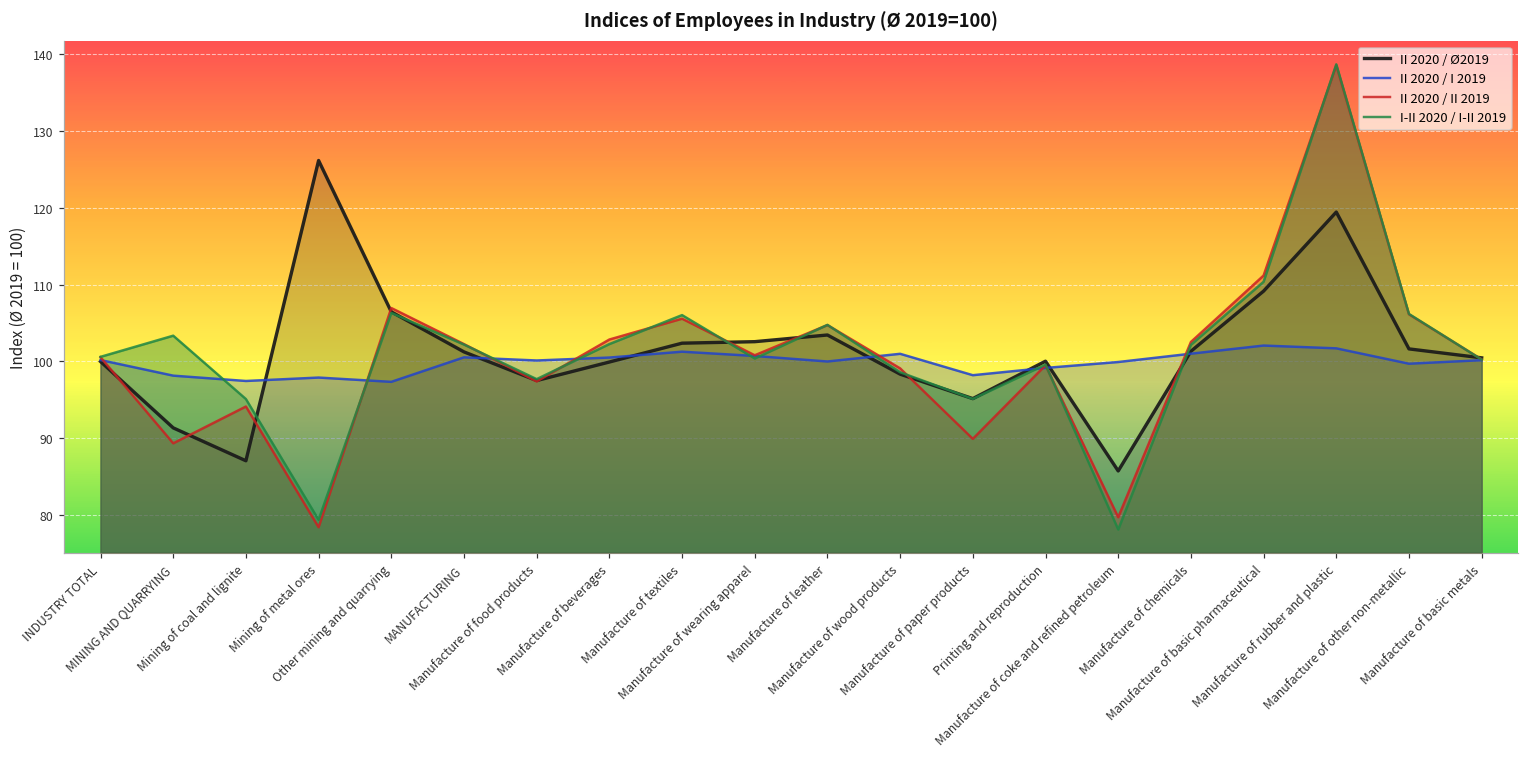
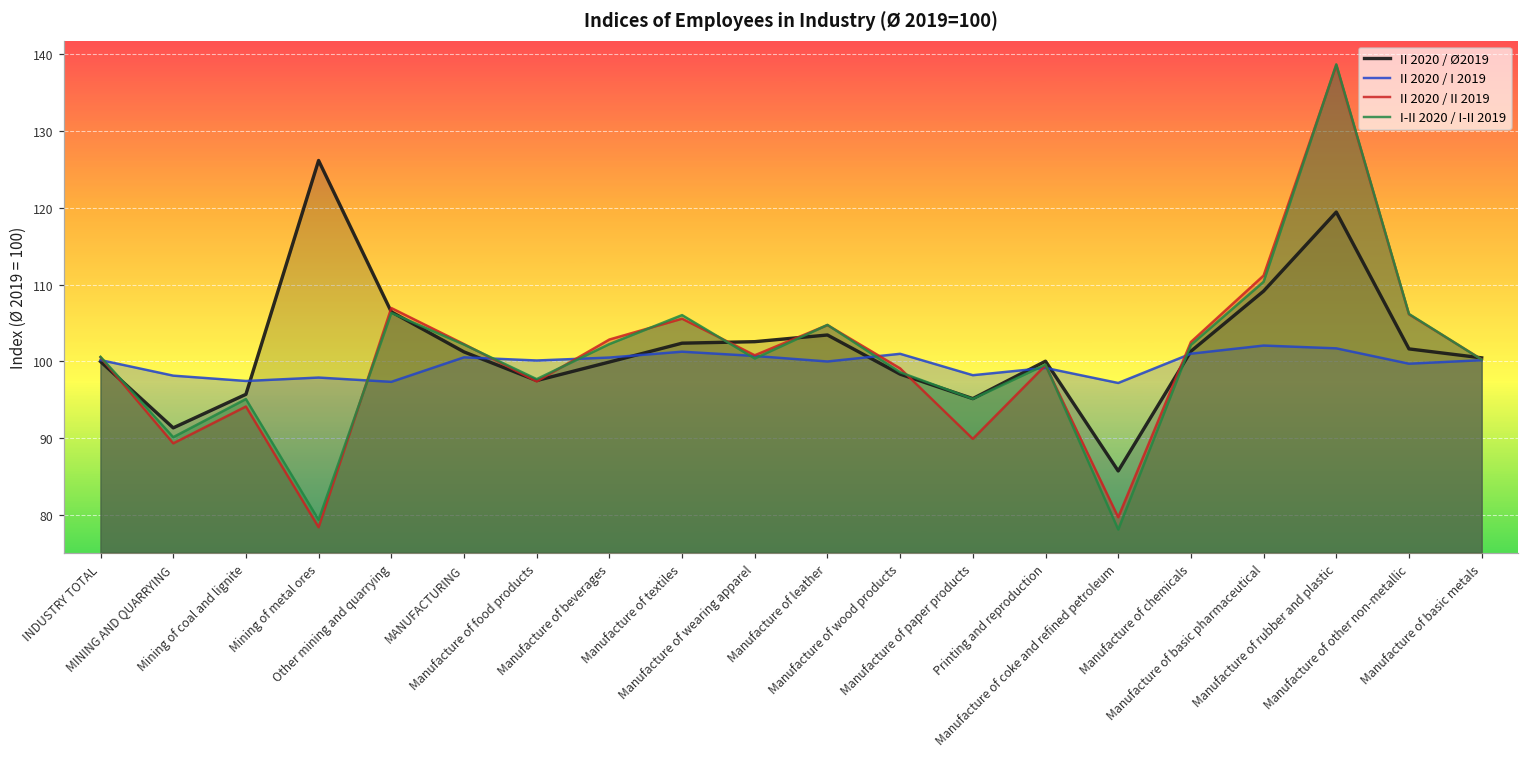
  {
    "II 2020 / Ø2019": {
      "MINING AND QUARRYING": 91,
-     "Mining of coal and lignite": 87,
+     "Mining of coal and lignite": 96,
      "Mining of metal ores": 126,
      "MANUFACTURING": 101,
      "Manufacture of beverages": 100,
      "Manufacture of textiles": 102,
      "Manufacture of wearing apparel": 103,
      "Manufacture of leather": 103,
      "Printing and reproduction": 100,
      "Manufacture of coke and refined petroleum": 86,
      "Manufacture of basic pharmaceutical": 109,
      "Manufacture of rubber and plastic": 119,
      "Manufacture of other non-metallic": 102
    },
    "II 2020 / I 2019": {
      "MINING AND QUARRYING": 98,
      "Mining of coal and lignite": 97,
      "Mining of metal ores": 98,
      "Other mining and quarrying": 97,
      "MANUFACTURING": 101,
      "Manufacture of food products": 100,
      "Manufacture of beverages": 100,
      "Manufacture of textiles": 101,
      "Manufacture of leather": 100,
      "Manufacture of wood products": 101,
      "Manufacture of paper products": 98,
-     "Manufacture of coke and refined petroleum": 100,
+     "Manufacture of coke and refined petroleum": 97,
      "Manufacture of basic pharmaceutical": 102,
      "Manufacture of rubber and plastic": 102,
      "Manufacture of other non-metallic": 100
    },
    "II 2020 / II 2019": {
      "MINING AND QUARRYING": 89,
      "Mining of coal and lignite": 94,
      "Mining of metal ores": 78,
      "Other mining and quarrying": 107,
      "Manufacture of beverages": 103,
      "Manufacture of textiles": 106,
      "Manufacture of wood products": 99,
      "Manufacture of paper products": 90,
      "Manufacture of coke and refined petroleum": 80,
      "Manufacture of chemicals": 103,
      "Manufacture of basic pharmaceutical": 111
    },
    "I-II 2020 / I-II 2019": {
-     "MINING AND QUARRYING": 103,
+     "MINING AND QUARRYING": 90,
      "Mining of coal and lignite": 95,
      "Mining of metal ores": 79,
      "Manufacture of beverages": 102,
      "Manufacture of textiles": 106,
      "Manufacture of coke and refined petroleum": 78,
      "Manufacture of chemicals": 102,
      "Manufacture of basic pharmaceutical": 110
    }
  }
